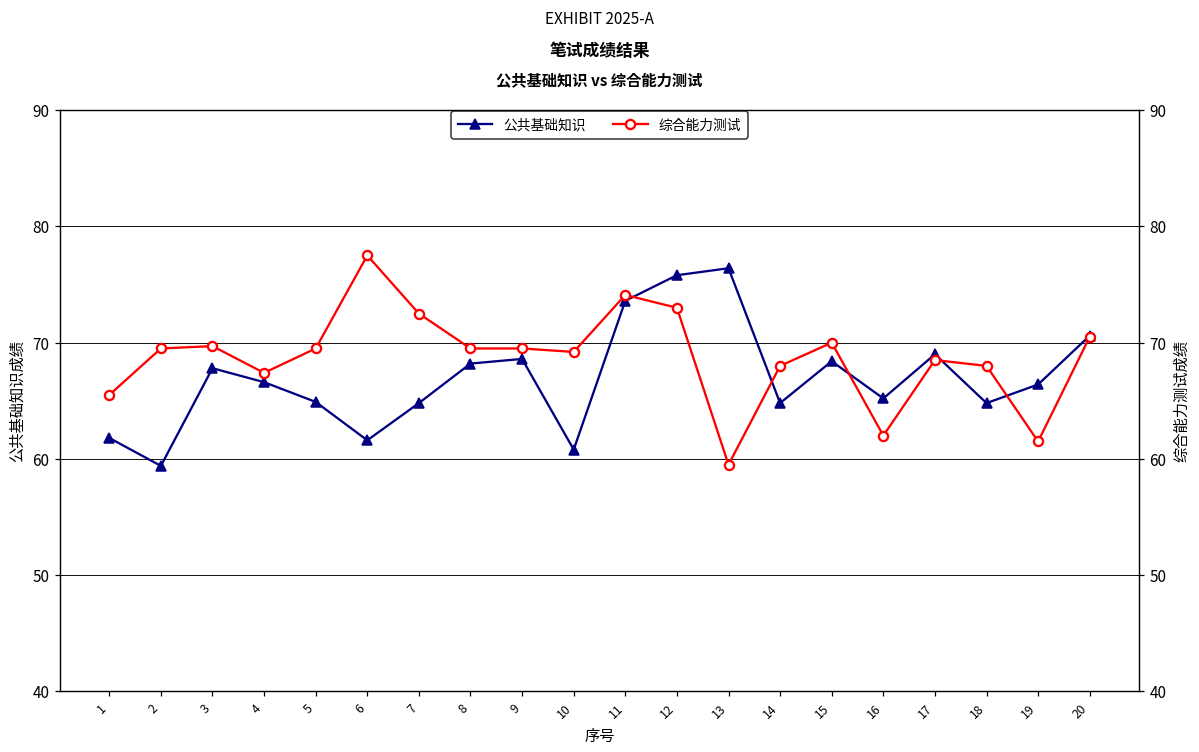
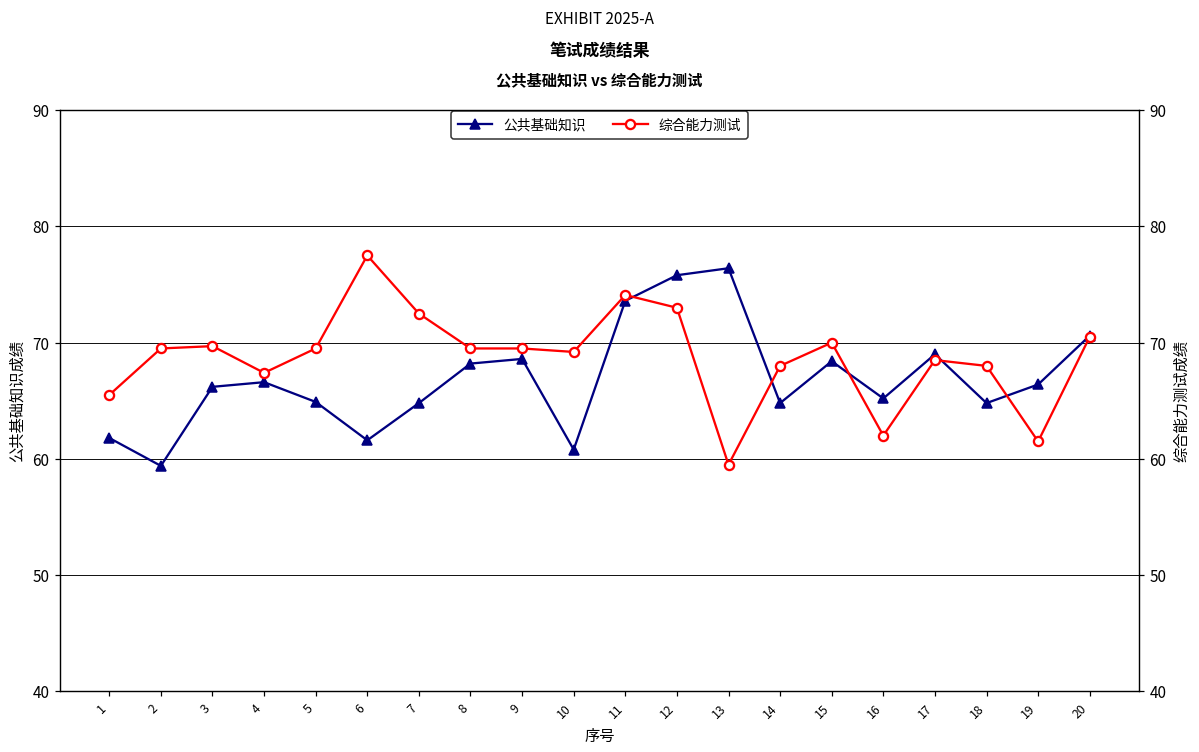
  {
    "公共基础知识": {
      "1": 61.8,
      "2": 59.4,
-     "3": 67.8,
+     "3": 66.2,
      "4": 66.6,
      "5": 64.9,
      "6": 61.6,
      "7": 64.8,
      "8": 68.2,
      "9": 68.6,
      "10": 60.8,
      "11": 73.6,
      "12": 75.8,
      "13": 76.4,
      "14": 64.8,
      "15": 68.4,
      "16": 65.2,
      "17": 69.0,
      "18": 64.8,
      "19": 66.4,
      "20": 70.6
    },
    "综合能力测试": {
      "1": 65.5,
      "2": 69.5,
      "3": 69.7,
      "4": 67.4,
      "5": 69.5,
      "6": 77.5,
      "7": 72.5,
      "8": 69.5,
      "9": 69.5,
      "10": 69.2,
      "11": 74.1,
      "12": 73.0,
      "13": 59.5,
      "14": 68.0,
      "15": 70.0,
      "16": 62.0,
      "17": 68.5,
      "18": 68.0,
      "19": 61.5,
      "20": 70.5
    }
  }
